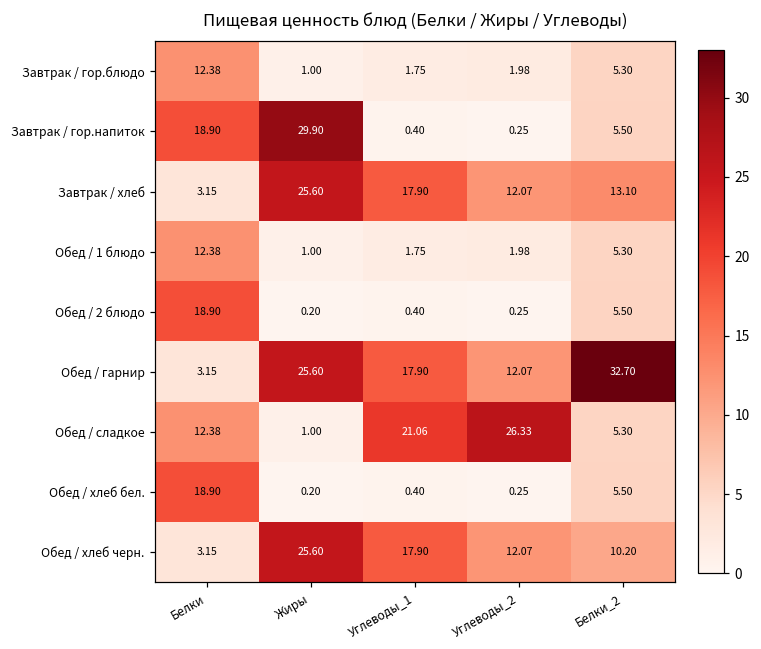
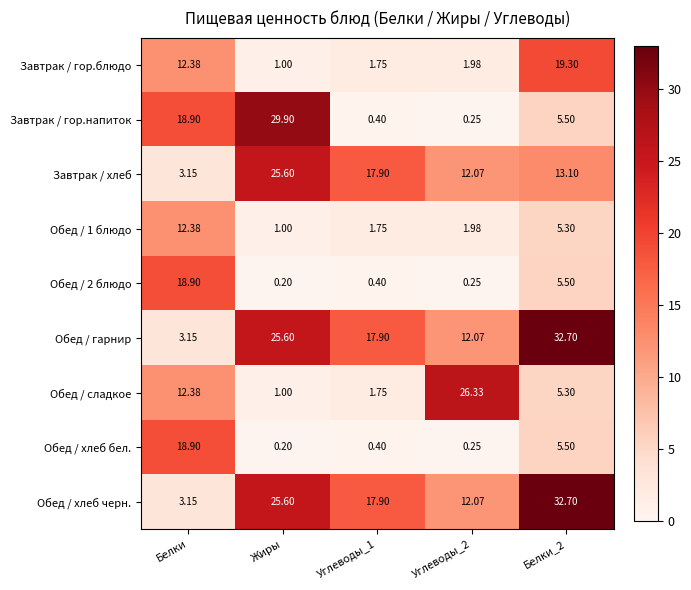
  {
    "Завтрак / гор.блюдо": {
      "Белки": 12.38,
      "Жиры": 1.00,
      "Углеводы_1": 1.75,
      "Углеводы_2": 1.98,
-     "Белки_2": 5.30
+     "Белки_2": 19.30
    },
    "Завтрак / гор.напиток": {
      "Белки": 18.90,
      "Жиры": 29.90,
      "Углеводы_1": 0.40,
      "Углеводы_2": 0.25,
      "Белки_2": 5.50
    },
    "Завтрак / хлеб": {
      "Белки": 3.15,
      "Жиры": 25.60,
      "Углеводы_1": 17.90,
      "Углеводы_2": 12.07,
      "Белки_2": 13.10
    },
    "Обед / 1 блюдо": {
      "Белки": 12.38,
      "Жиры": 1.00,
      "Углеводы_1": 1.75,
      "Углеводы_2": 1.98,
      "Белки_2": 5.30
    },
    "Обед / 2 блюдо": {
      "Белки": 18.90,
      "Жиры": 0.20,
      "Углеводы_1": 0.40,
      "Углеводы_2": 0.25,
      "Белки_2": 5.50
    },
    "Обед / гарнир": {
      "Белки": 3.15,
      "Жиры": 25.60,
      "Углеводы_1": 17.90,
      "Углеводы_2": 12.07,
      "Белки_2": 32.70
    },
    "Обед / сладкое": {
      "Белки": 12.38,
      "Жиры": 1.00,
-     "Углеводы_1": 21.06,
+     "Углеводы_1": 1.75,
      "Углеводы_2": 26.33,
      "Белки_2": 5.30
    },
    "Обед / хлеб бел.": {
      "Белки": 18.90,
      "Жиры": 0.20,
      "Углеводы_1": 0.40,
      "Углеводы_2": 0.25,
      "Белки_2": 5.50
    },
    "Обед / хлеб черн.": {
      "Белки": 3.15,
      "Жиры": 25.60,
      "Углеводы_1": 17.90,
      "Углеводы_2": 12.07,
-     "Белки_2": 10.20
+     "Белки_2": 32.70
    }
  }
